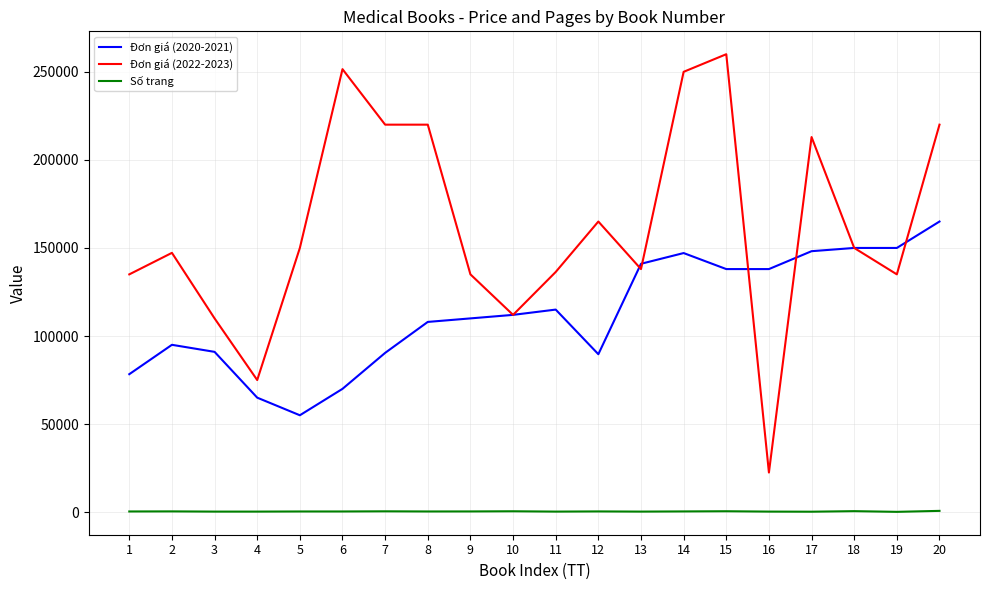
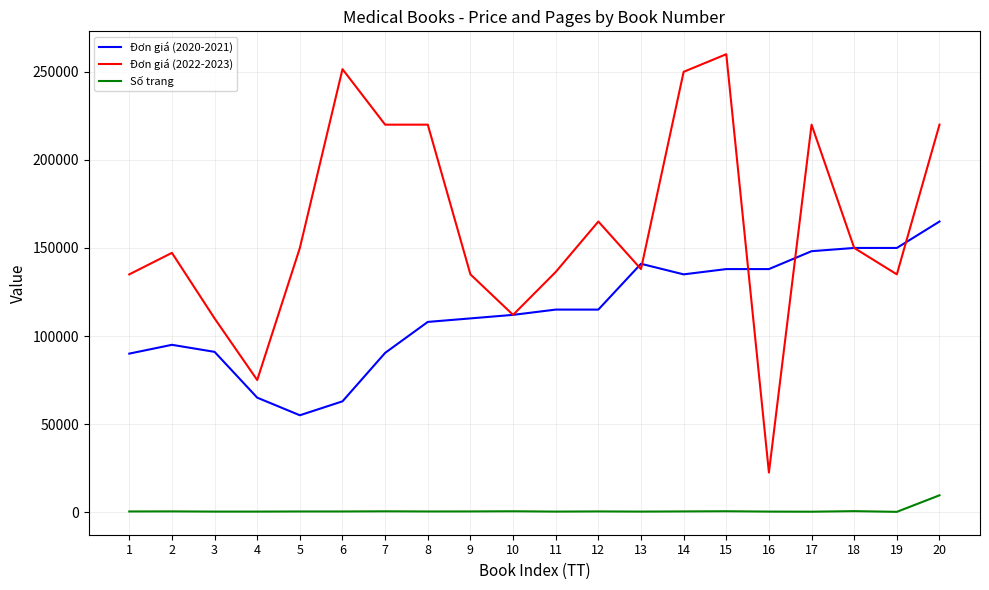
  {
    "Đơn giá (2020-2021)": {
-     "1": 78000,
+     "1": 90000,
      "2": 95000,
      "3": 91000,
      "4": 65000,
      "5": 55000,
-     "6": 70000,
+     "6": 63000,
      "7": 90000,
      "8": 108000,
      "9": 110000,
      "11": 115000,
-     "12": 90000,
+     "12": 115000,
      "13": 141000,
-     "14": 147000,
+     "14": 135000,
      "15": 138000,
      "16": 138000,
      "17": 148000,
      "19": 150000,
      "20": 165000
    },
    "Đơn giá (2022-2023)": {
      "1": 135000,
      "2": 147000,
      "3": 110000,
      "4": 75000,
      "5": 150000,
      "6": 252000,
      "7": 220000,
      "8": 220000,
      "9": 135000,
      "11": 136000,
      "12": 165000,
      "13": 138000,
      "14": 250000,
      "15": 260000,
      "16": 22000,
-     "17": 213000,
+     "17": 220000,
      "19": 135000,
      "20": 220000
    },
    "Số trang": {
      "1": 0,
      "2": 0,
      "3": 0,
      "4": 0,
      "5": 0,
      "6": 0,
      "7": 0,
      "8": 0,
      "9": 0,
      "10": 0,
      "11": 0,
      "12": 0,
      "13": 0,
      "14": 0,
      "15": 1000,
      "16": 0,
      "17": 0,
      "18": 1000,
      "19": 0,
-     "20": 1000
+     "20": 10000
    }
  }
